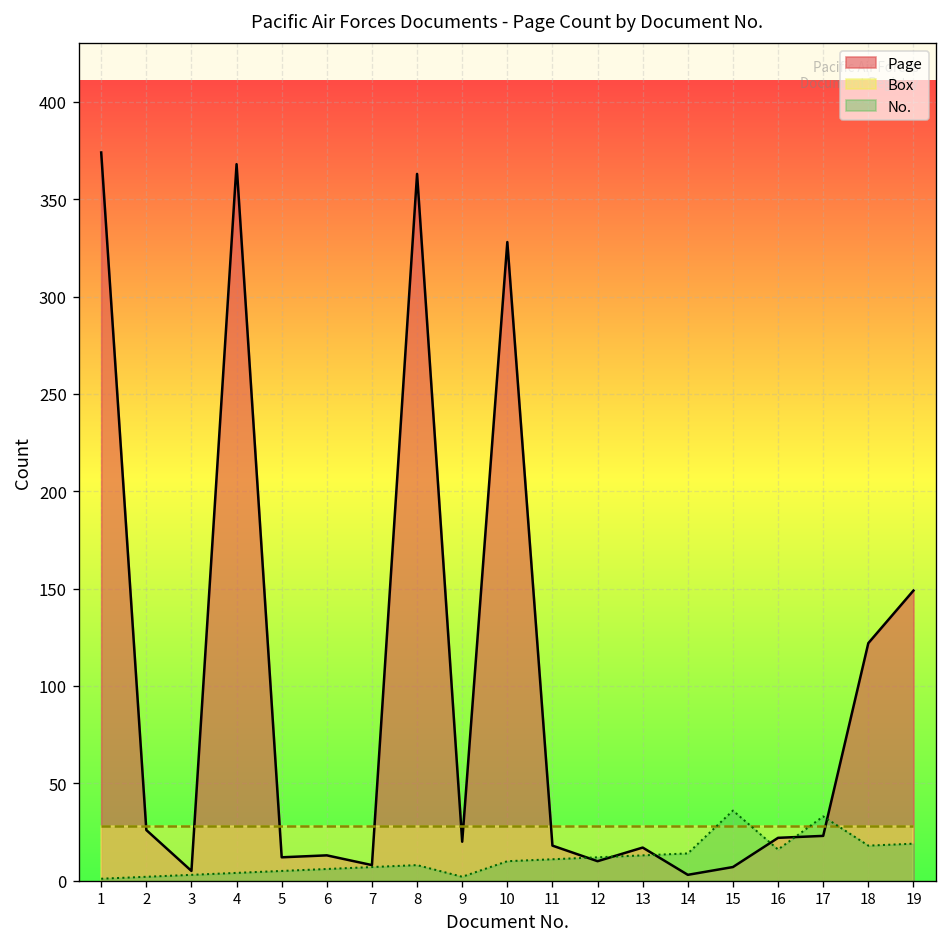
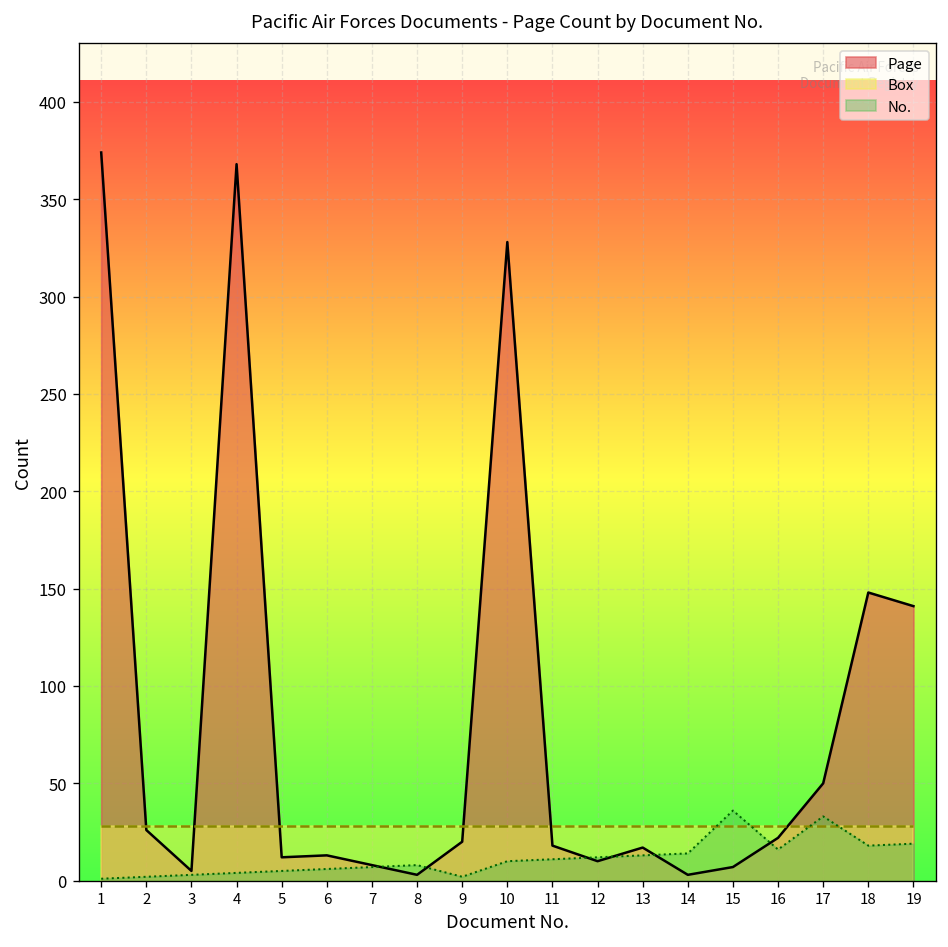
  {
    "Page": {
      "1": 374,
      "2": 26,
      "3": 5,
      "4": 368,
      "5": 12,
      "6": 13,
-     "8": 363,
+     "8": 3,
      "9": 20,
      "10": 328,
      "11": 18,
      "12": 10,
      "13": 17,
      "14": 3,
      "15": 7,
      "16": 22,
-     "17": 23,
-     "18": 122,
-     "19": 149
+     "17": 50,
+     "18": 148,
+     "19": 141
    },
    "Box": {
      "1": 28,
      "2": 28,
      "3": 28,
      "4": 28,
      "5": 28,
      "6": 28,
      "7": 28,
      "8": 28,
      "9": 28,
      "10": 28,
      "11": 28,
      "12": 28,
      "13": 28,
      "14": 28,
      "15": 28,
      "16": 28,
      "17": 28,
      "18": 28,
      "19": 28
    },
    "No.": {
      "1": 1,
      "2": 2,
      "3": 3,
      "4": 4,
      "5": 5,
      "6": 6,
      "8": 8,
      "9": 2,
      "10": 10,
      "11": 11,
      "12": 12,
      "13": 13,
      "14": 14,
      "15": 36,
      "16": 16,
      "17": 33,
      "18": 18,
      "19": 19
    }
  }
